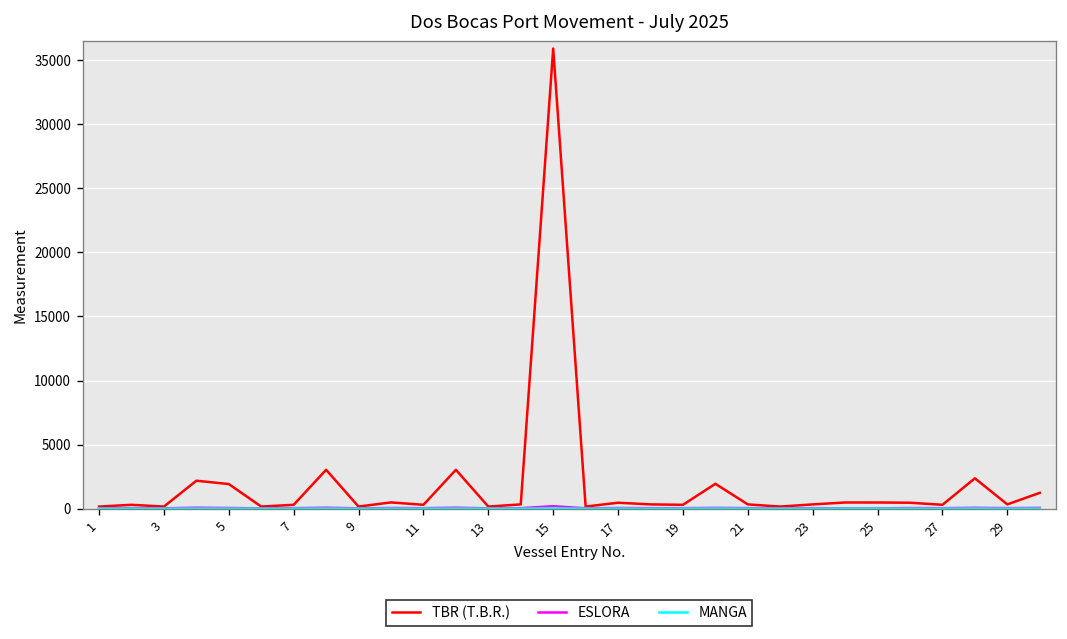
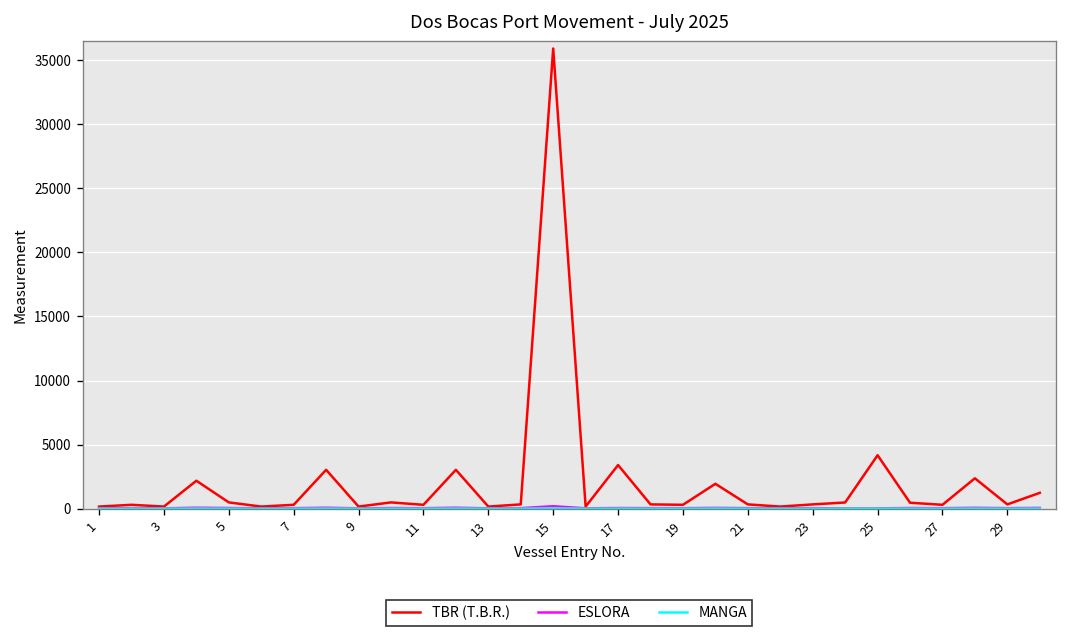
  {
    "TBR (T.B.R.)": {
-     "5": 1900,
+     "5": 500,
      "7": 300,
      "11": 300,
      "15": 35900,
-     "17": 500,
+     "17": 3400,
      "19": 300,
      "21": 300,
      "23": 300,
-     "25": 500,
+     "25": 4200,
      "27": 300,
      "29": 300
    }
  }
